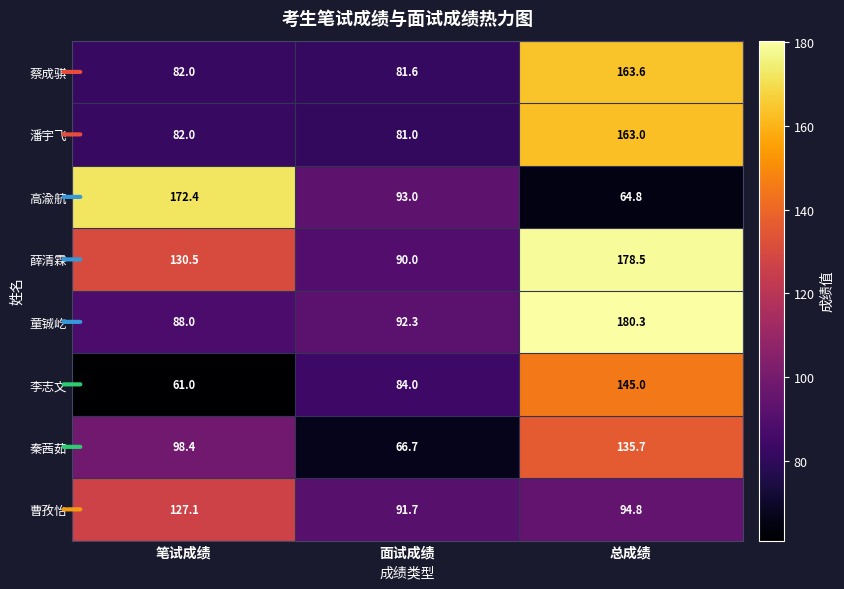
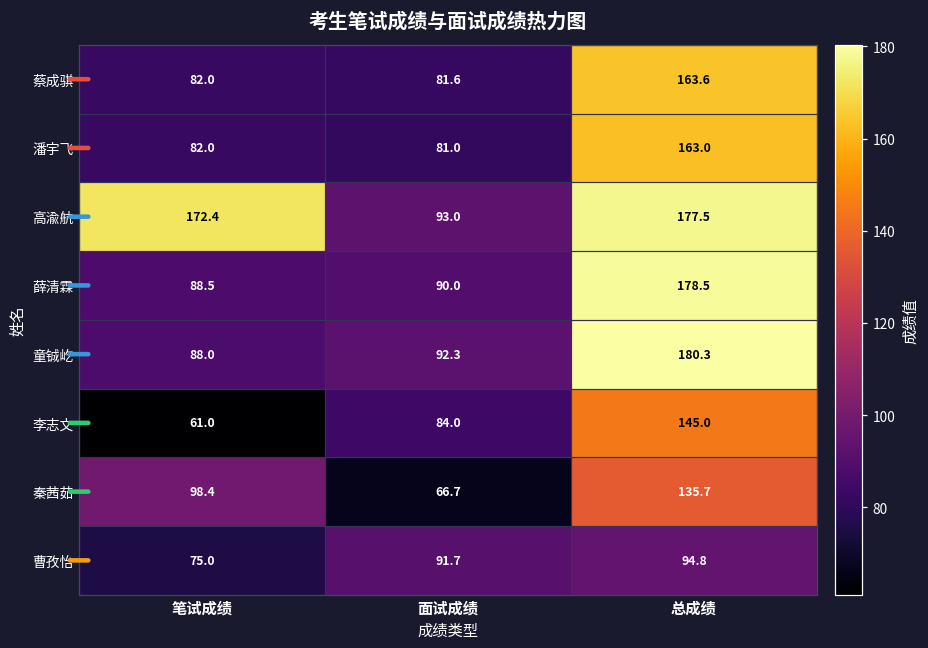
  {
    "蔡成骐": {
      "笔试成绩": 82.0,
      "面试成绩": 81.6,
      "总成绩": 163.6
    },
    "潘宇飞": {
      "笔试成绩": 82.0,
      "面试成绩": 81.0,
      "总成绩": 163.0
    },
    "高渝航": {
      "笔试成绩": 172.4,
      "面试成绩": 93.0,
-     "总成绩": 64.8
+     "总成绩": 177.5
    },
    "薛清霖": {
-     "笔试成绩": 130.5,
+     "笔试成绩": 88.5,
      "面试成绩": 90.0,
      "总成绩": 178.5
    },
    "童铖屹": {
      "笔试成绩": 88.0,
      "面试成绩": 92.3,
      "总成绩": 180.3
    },
    "李志文": {
      "笔试成绩": 61.0,
      "面试成绩": 84.0,
      "总成绩": 145.0
    },
    "秦茜茹": {
      "笔试成绩": 98.4,
      "面试成绩": 66.7,
      "总成绩": 135.7
    },
    "曹孜怡": {
-     "笔试成绩": 127.1,
+     "笔试成绩": 75.0,
      "面试成绩": 91.7,
      "总成绩": 94.8
    }
  }
